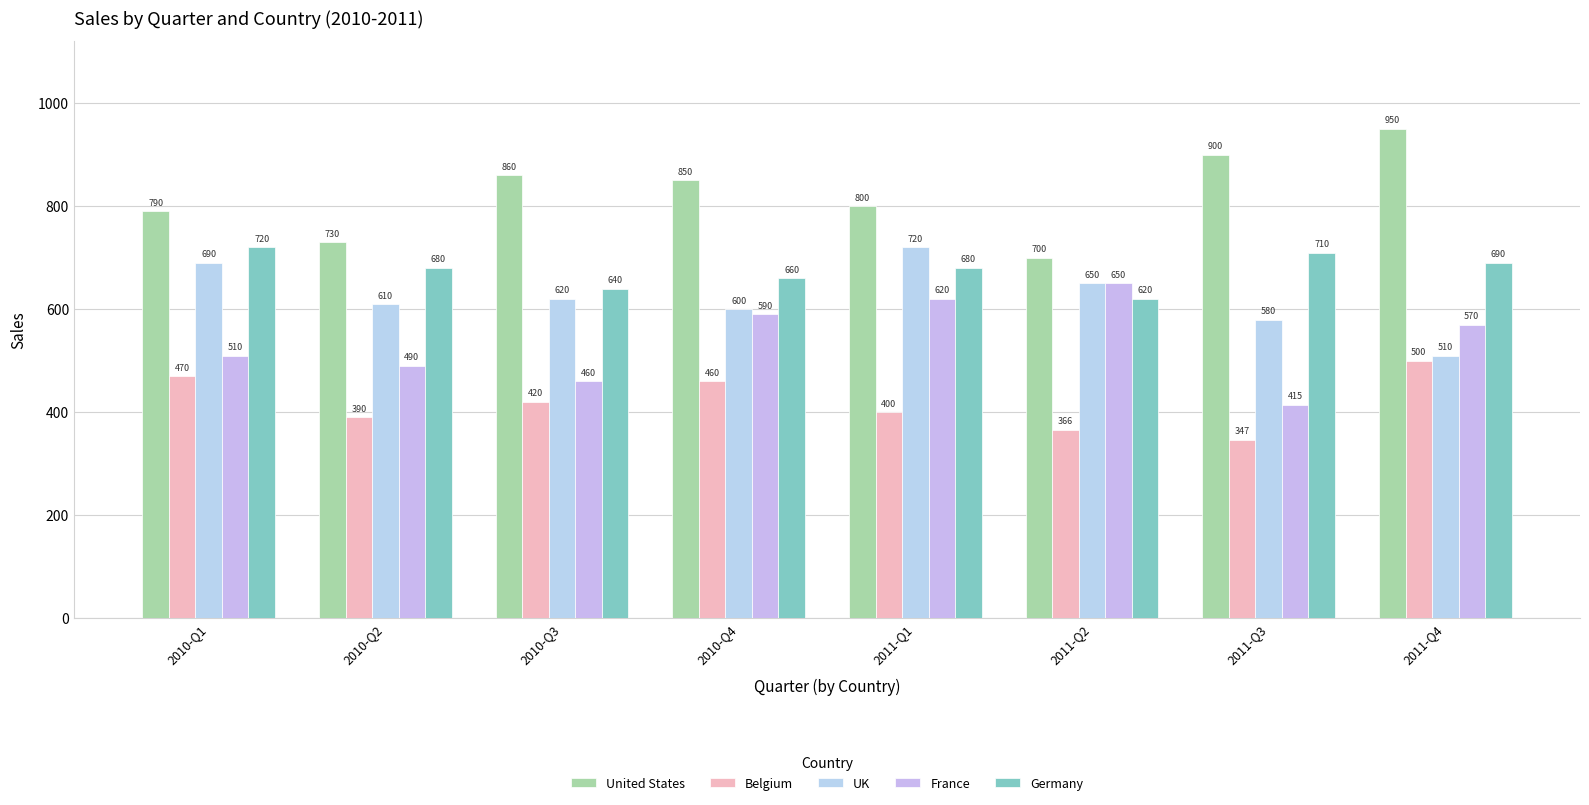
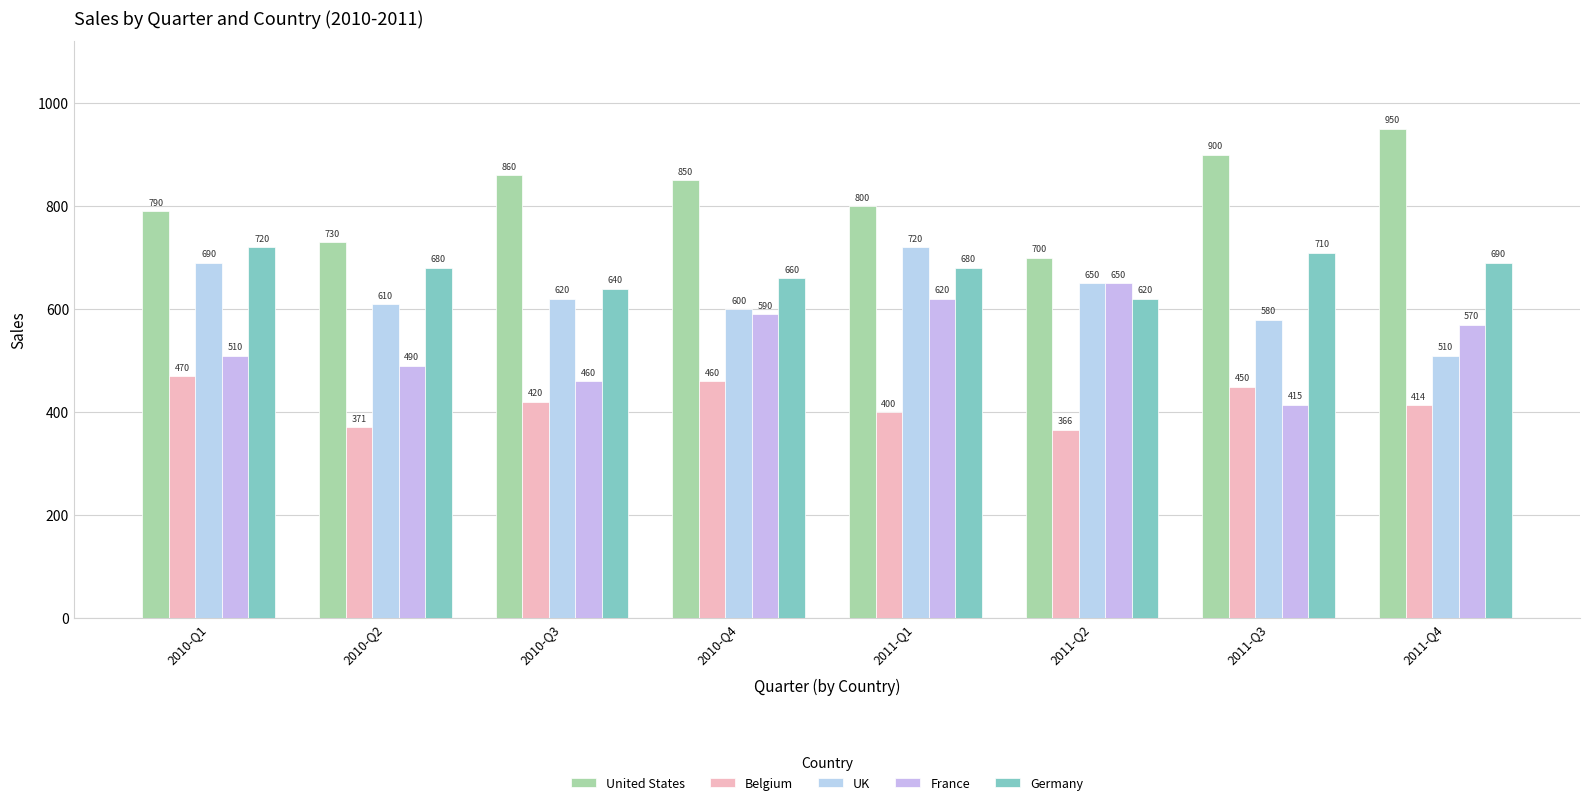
  {
    "Belgium": {
      "2010-Q1": 470,
-     "2010-Q2": 390,
+     "2010-Q2": 371,
      "2010-Q3": 420,
      "2010-Q4": 460,
      "2011-Q1": 400,
      "2011-Q2": 366,
-     "2011-Q3": 347,
-     "2011-Q4": 500
+     "2011-Q3": 450,
+     "2011-Q4": 414
    }
  }
